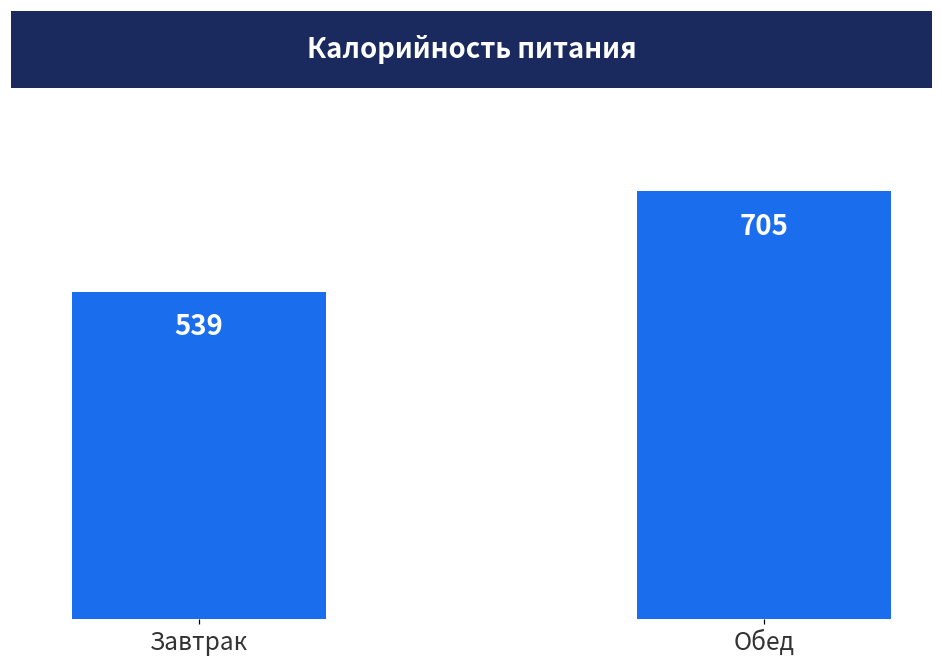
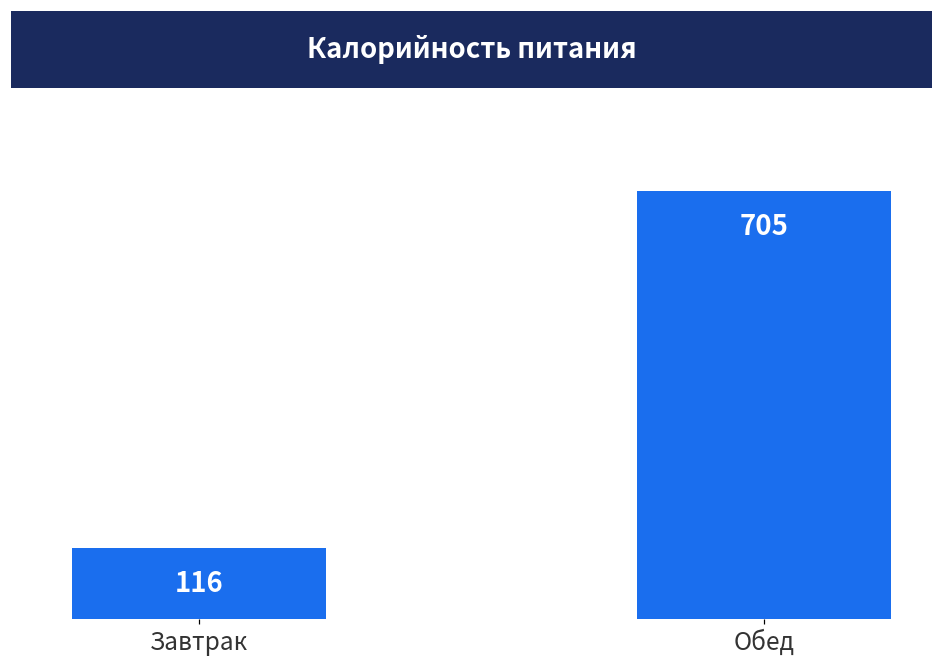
  {
-   "Завтрак": 539,
+   "Завтрак": 116,
    "Обед": 705
  }
